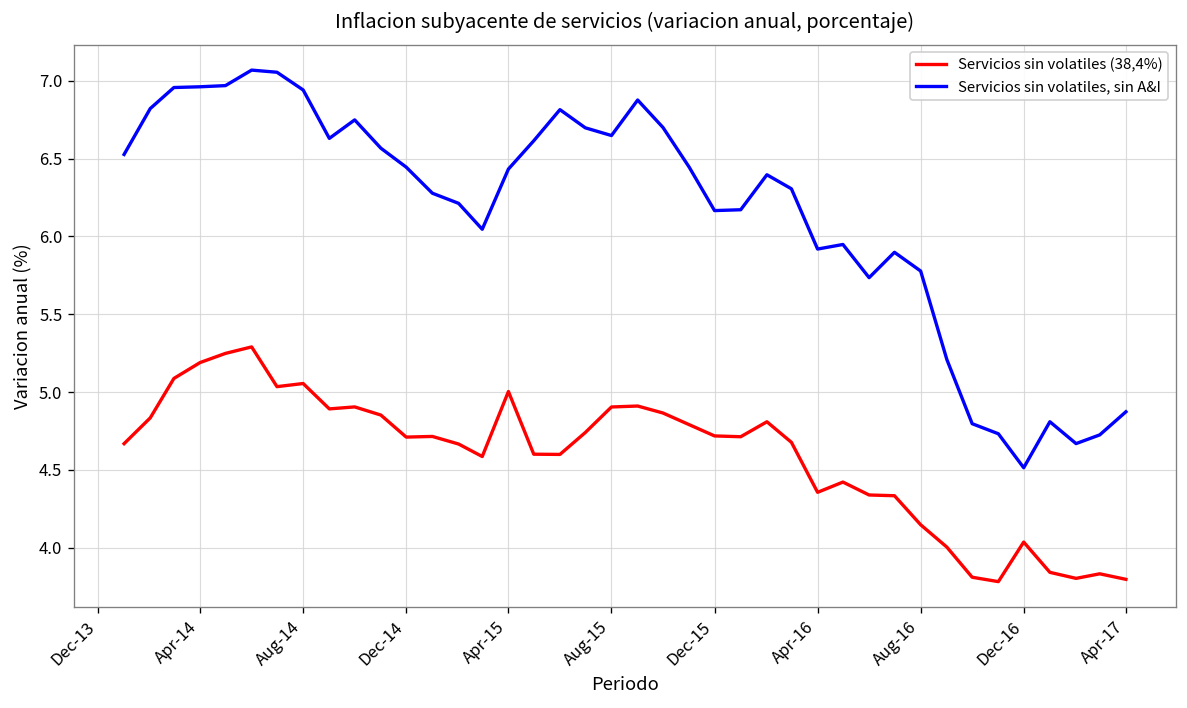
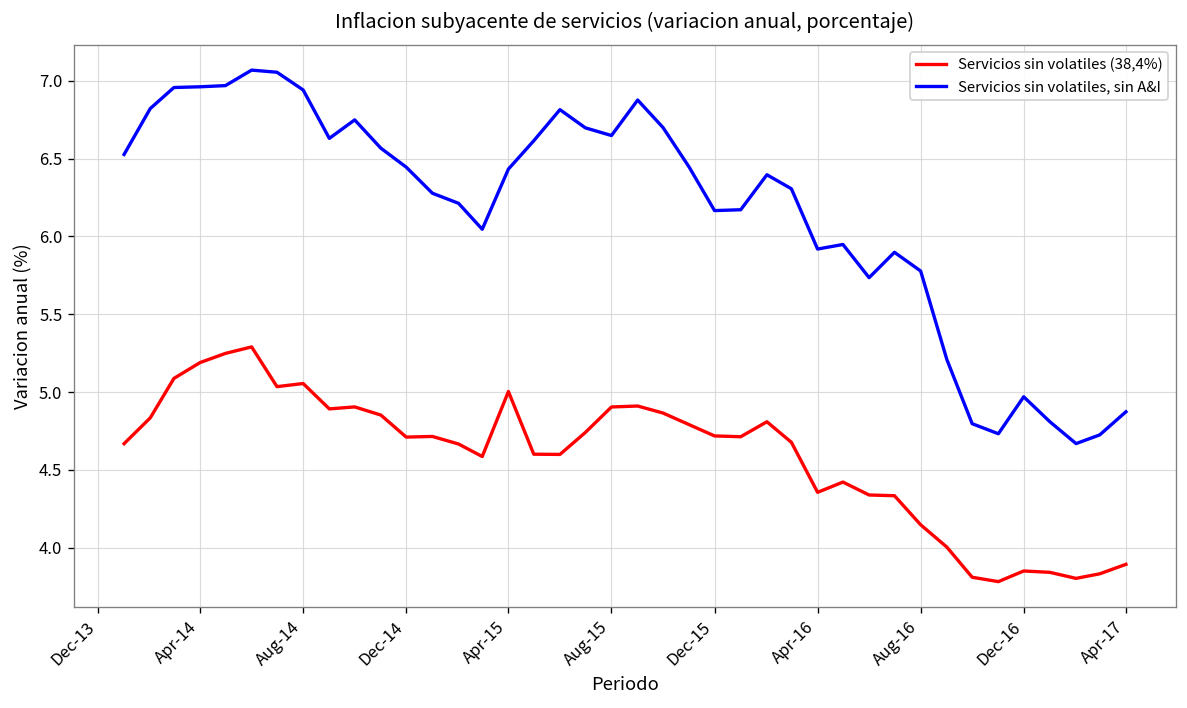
  {
    "Servicios sin volatiles (38,4%)": {
      "Apr-14": 5.19,
      "Aug-14": 5.05,
      "Dec-14": 4.71,
      "Apr-15": 5.00,
      "Aug-15": 4.90,
      "Dec-15": 4.72,
      "Apr-16": 4.36,
      "Aug-16": 4.15,
-     "Dec-16": 4.04,
-     "Apr-17": 3.80
+     "Dec-16": 3.85,
+     "Apr-17": 3.89
    },
    "Servicios sin volatiles, sin A&I": {
      "Apr-14": 6.96,
      "Aug-14": 6.94,
      "Dec-14": 6.44,
      "Apr-15": 6.43,
      "Aug-15": 6.65,
      "Dec-15": 6.17,
      "Apr-16": 5.92,
      "Aug-16": 5.78,
-     "Dec-16": 4.51,
+     "Dec-16": 4.97,
      "Apr-17": 4.87
    }
  }
